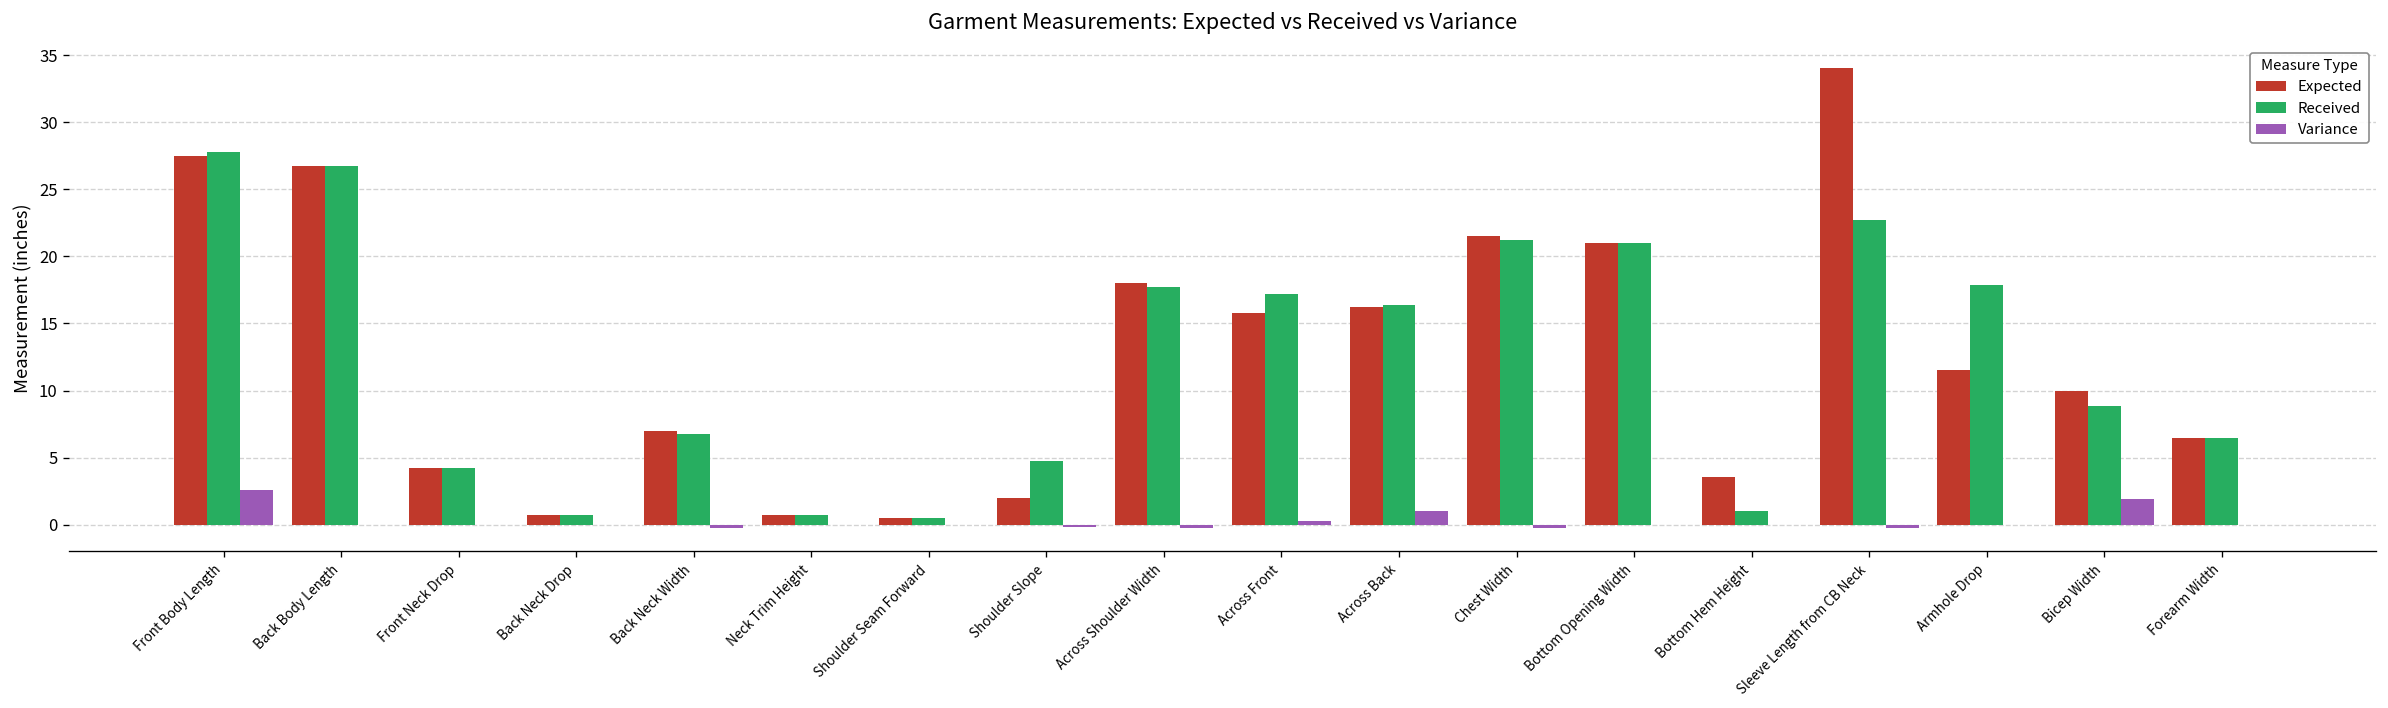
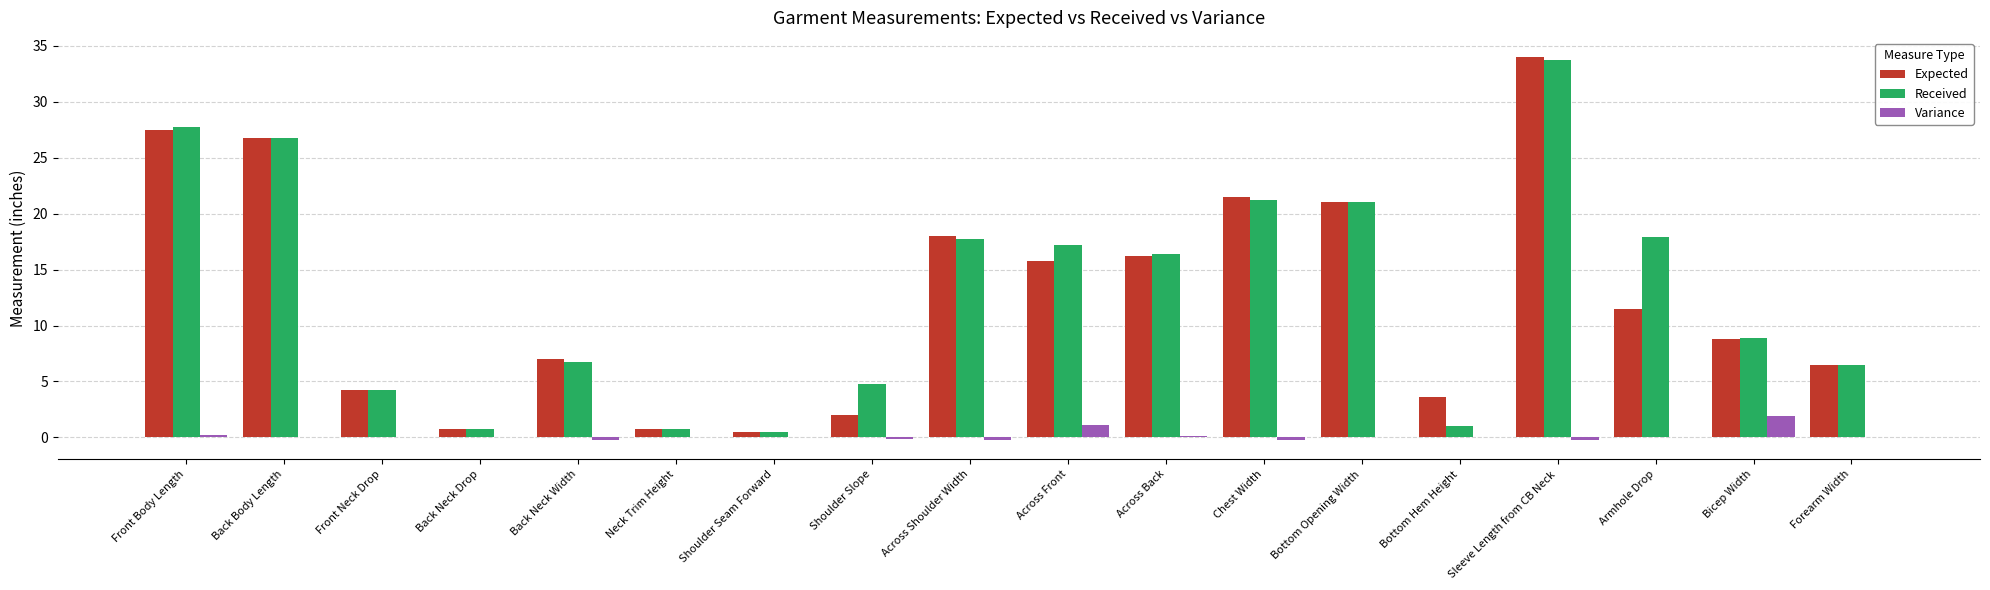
  {
    "Expected": {
      "Front Body Length": 27.5,
      "Back Body Length": 26.8,
      "Front Neck Drop": 4.3,
      "Back Neck Drop": 0.8,
      "Back Neck Width": 7.0,
      "Neck Trim Height": 0.8,
      "Shoulder Seam Forward": 0.5,
      "Shoulder Slope": 2.0,
      "Across Shoulder Width": 18.0,
      "Across Front": 15.8,
      "Across Back": 16.3,
      "Chest Width": 21.5,
      "Bottom Opening Width": 21.0,
      "Bottom Hem Height": 3.6,
      "Sleeve Length from CB Neck": 34.0,
      "Armhole Drop": 11.5,
-     "Bicep Width": 10.0,
+     "Bicep Width": 8.8,
      "Forearm Width": 6.5
    },
    "Received": {
      "Front Body Length": 27.8,
      "Back Body Length": 26.8,
      "Front Neck Drop": 4.3,
      "Back Neck Drop": 0.8,
      "Back Neck Width": 6.8,
      "Neck Trim Height": 0.8,
      "Shoulder Seam Forward": 0.5,
      "Shoulder Slope": 4.8,
      "Across Shoulder Width": 17.8,
      "Across Front": 17.2,
      "Across Back": 16.4,
      "Chest Width": 21.3,
      "Bottom Opening Width": 21.0,
      "Bottom Hem Height": 1.0,
-     "Sleeve Length from CB Neck": 22.7,
+     "Sleeve Length from CB Neck": 33.8,
      "Armhole Drop": 17.9,
      "Bicep Width": 8.9,
      "Forearm Width": 6.5
    },
    "Variance": {
-     "Front Body Length": 2.6,
+     "Front Body Length": 0.3,
      "Back Body Length": 0.0,
      "Front Neck Drop": 0.0,
      "Back Neck Drop": 0.0,
      "Back Neck Width": -0.3,
      "Neck Trim Height": 0.0,
      "Shoulder Seam Forward": 0.0,
      "Across Shoulder Width": -0.3,
-     "Across Front": 0.3,
-     "Across Back": 1.0,
+     "Across Front": 1.1,
+     "Across Back": 0.1,
      "Chest Width": -0.3,
      "Bottom Opening Width": 0.0,
      "Bottom Hem Height": 0.0,
      "Sleeve Length from CB Neck": -0.3,
      "Armhole Drop": 0.0,
      "Bicep Width": 2.0,
      "Forearm Width": 0.0
    }
  }
